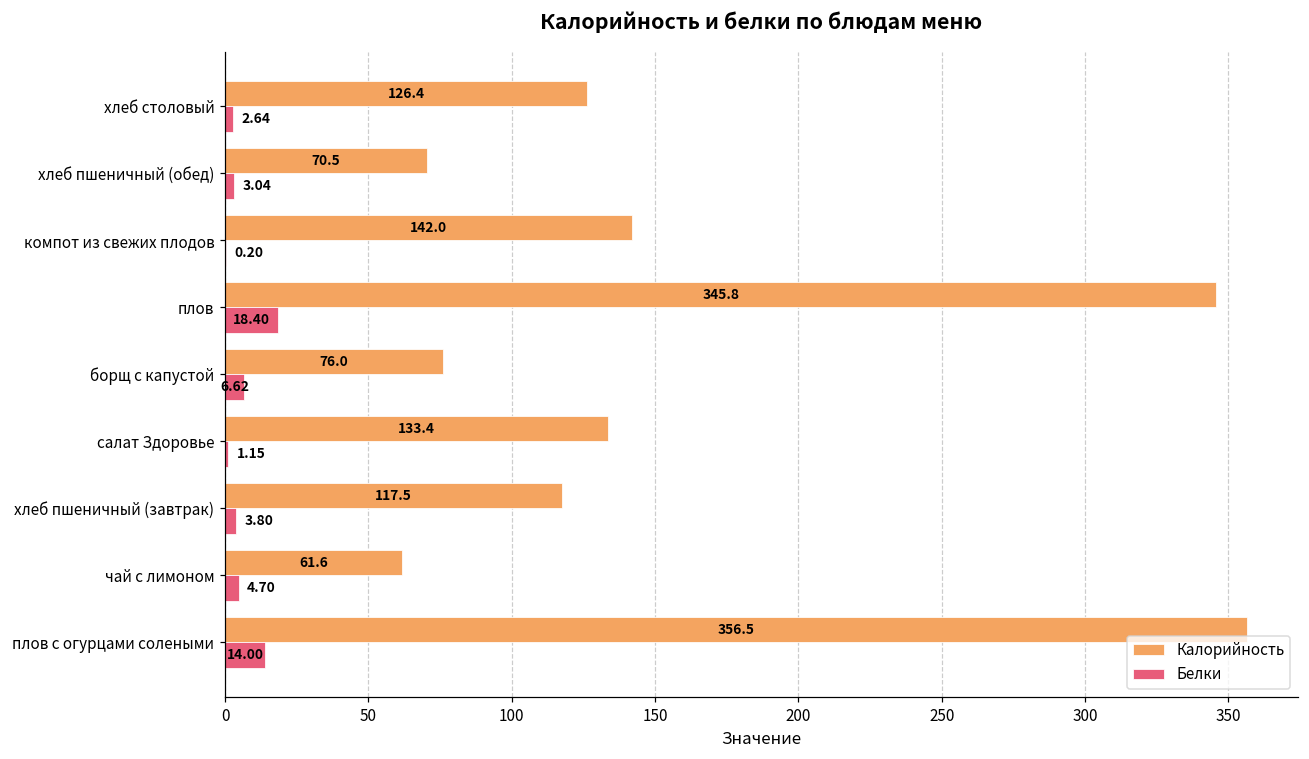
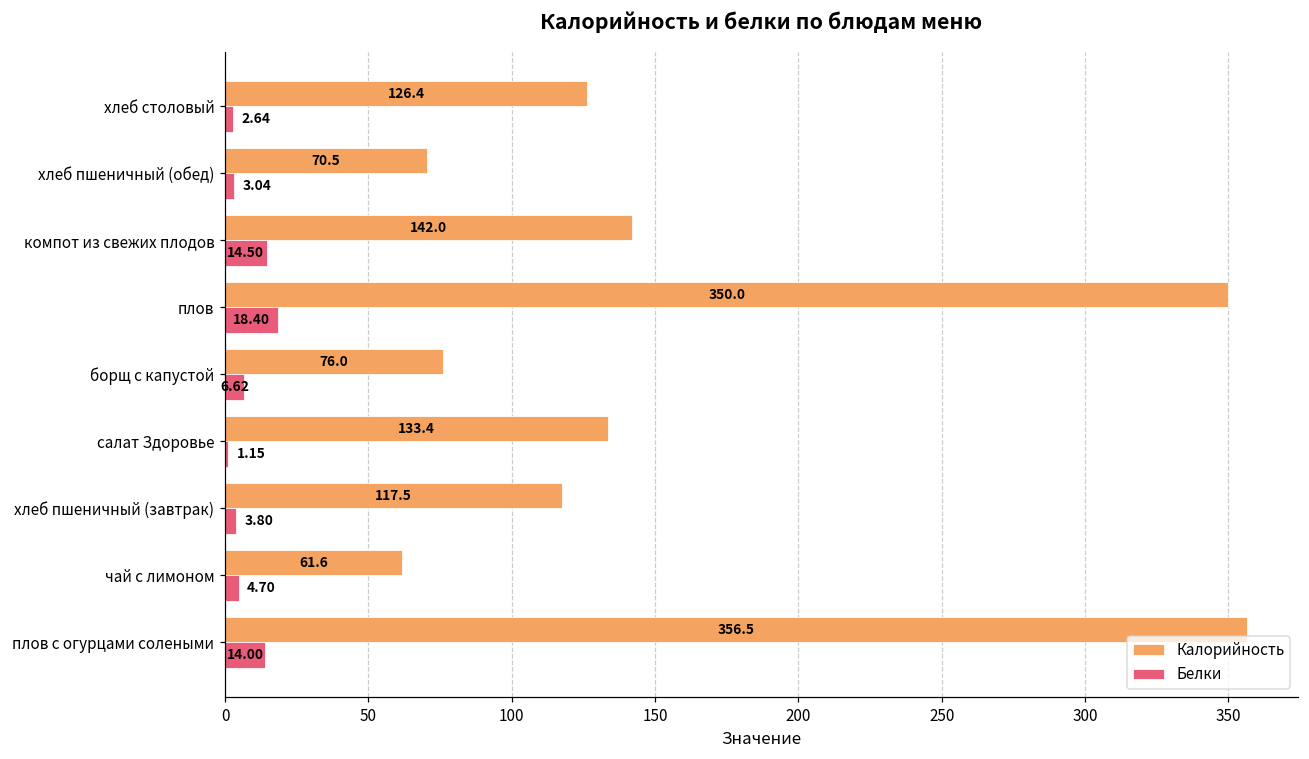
  {
    "Калорийность": {
      "хлеб столовый": 126.4,
      "хлеб пшеничный (обед)": 70.5,
      "компот из свежих плодов": 142.0,
-     "плов": 345.8,
+     "плов": 350.0,
      "борщ с капустой": 76.0,
      "салат Здоровье": 133.4,
      "хлеб пшеничный (завтрак)": 117.5,
      "чай с лимоном": 61.6,
      "плов с огурцами солеными": 356.5
    },
    "Белки": {
      "хлеб столовый": 2.64,
      "хлеб пшеничный (обед)": 3.04,
-     "компот из свежих плодов": 0.20,
+     "компот из свежих плодов": 14.50,
      "плов": 18.40,
      "борщ с капустой": 6.62,
      "салат Здоровье": 1.15,
      "хлеб пшеничный (завтрак)": 3.80,
      "чай с лимоном": 4.70,
      "плов с огурцами солеными": 14.00
    }
  }
